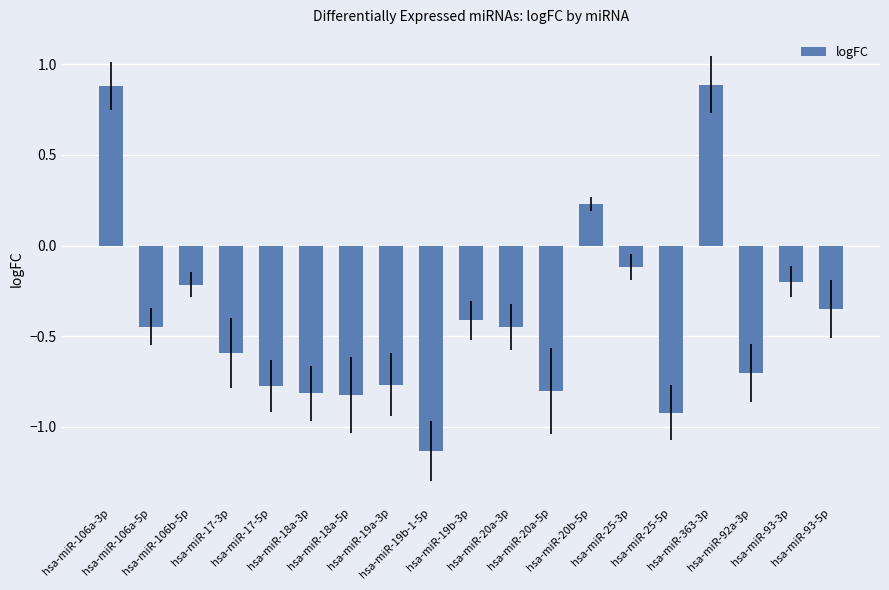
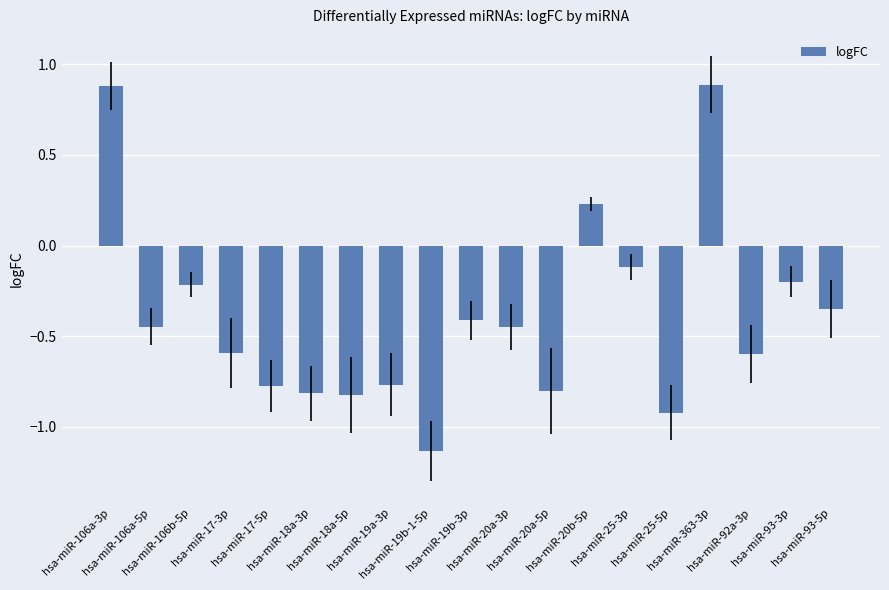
  {
    "hsa-miR-106a-3p": 0.88,
    "hsa-miR-106a-5p": -0.45,
    "hsa-miR-106b-5p": -0.22,
    "hsa-miR-17-3p": -0.59,
    "hsa-miR-17-5p": -0.77,
    "hsa-miR-18a-3p": -0.81,
    "hsa-miR-18a-5p": -0.82,
    "hsa-miR-19a-3p": -0.77,
    "hsa-miR-19b-1-5p": -1.13,
    "hsa-miR-19b-3p": -0.41,
    "hsa-miR-20a-3p": -0.45,
    "hsa-miR-20a-5p": -0.80,
    "hsa-miR-20b-5p": 0.23,
    "hsa-miR-25-3p": -0.12,
    "hsa-miR-25-5p": -0.92,
    "hsa-miR-363-3p": 0.89,
-   "hsa-miR-92a-3p": -0.70,
+   "hsa-miR-92a-3p": -0.60,
    "hsa-miR-93-3p": -0.20,
    "hsa-miR-93-5p": -0.35
  }
